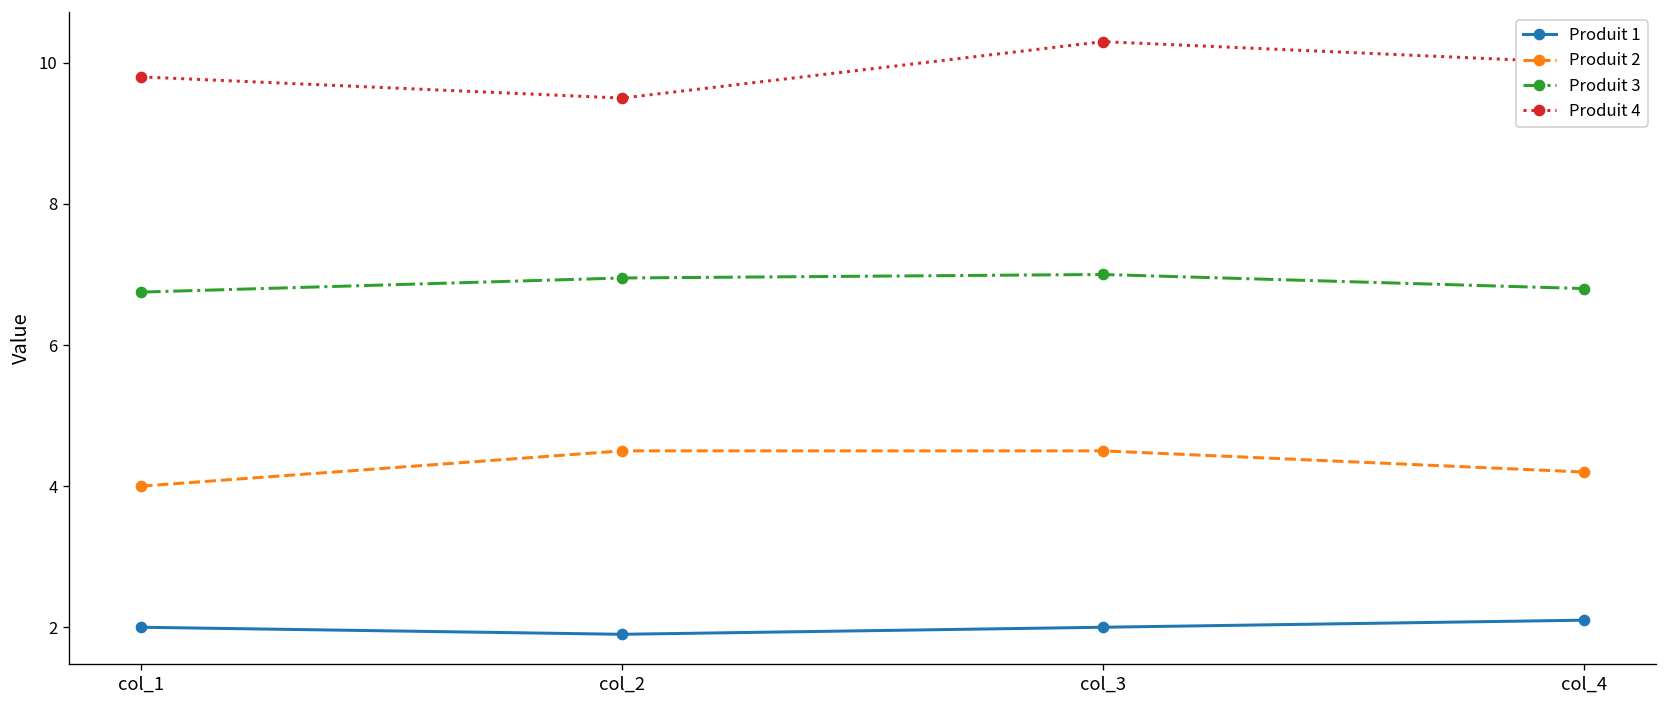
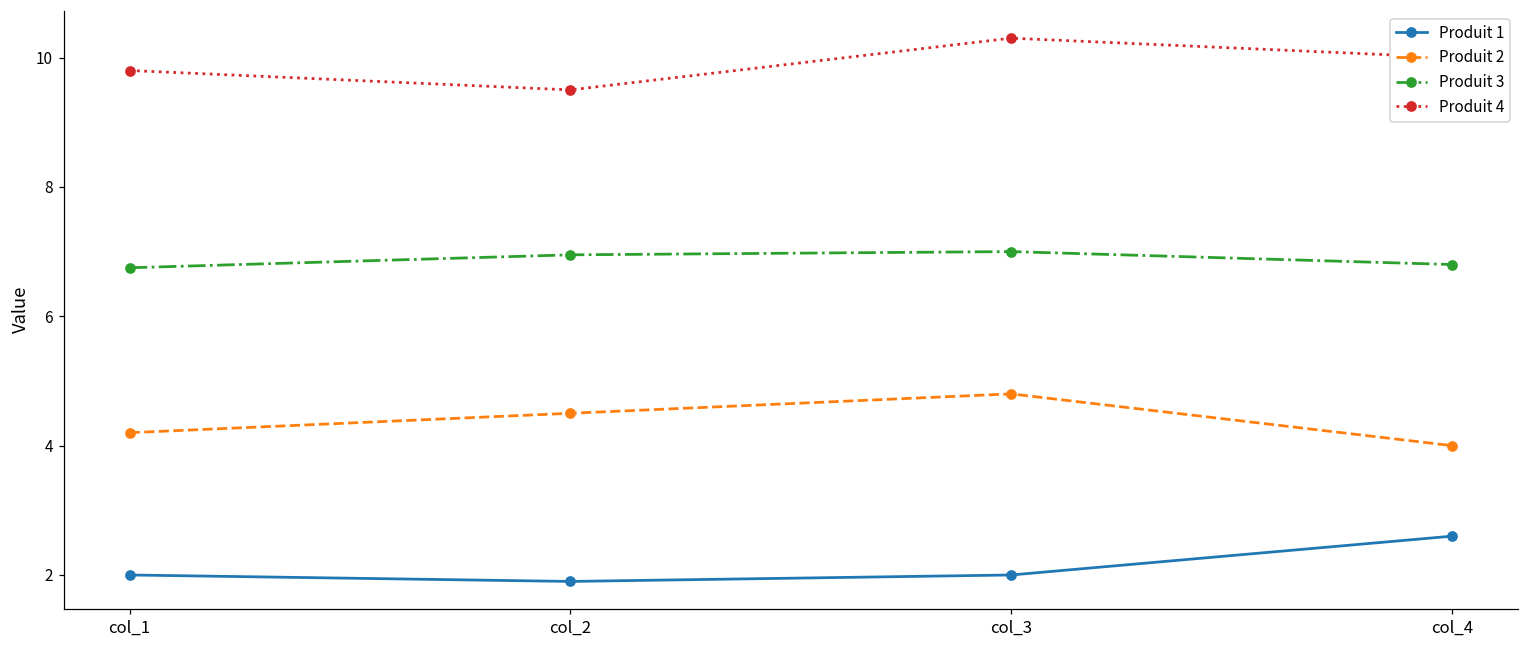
  {
    "Produit 1": {
      "col_1": 2.0,
      "col_2": 1.9,
      "col_3": 2.0,
-     "col_4": 2.1
+     "col_4": 2.6
    },
    "Produit 2": {
-     "col_1": 4.0,
+     "col_1": 4.2,
      "col_2": 4.5,
-     "col_3": 4.5,
-     "col_4": 4.2
+     "col_3": 4.8,
+     "col_4": 4.0
    },
    "Produit 3": {
      "col_1": 6.8,
      "col_2": 7.0,
      "col_3": 7.0,
      "col_4": 6.8
    },
    "Produit 4": {
      "col_1": 9.8,
      "col_2": 9.5,
      "col_3": 10.3
    }
  }
